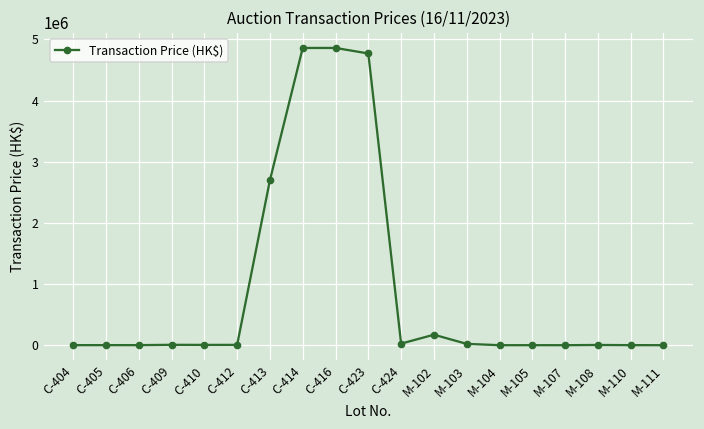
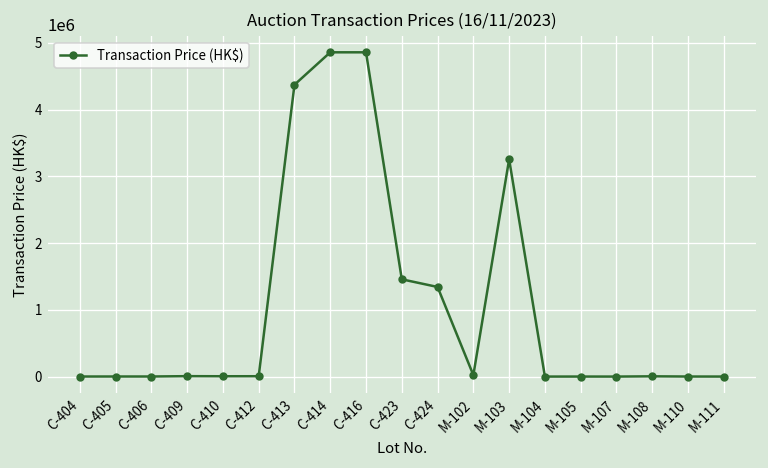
  {
    "C-404": 0,
    "C-405": 0,
    "C-406": 0,
    "C-409": 0,
    "C-410": 0,
    "C-412": 0,
-   "C-413": 2700000,
+   "C-413": 4400000,
    "C-414": 4900000,
    "C-416": 4900000,
-   "C-423": 4800000,
-   "C-424": 0,
-   "M-102": 200000,
-   "M-103": 0,
+   "C-423": 1500000,
+   "C-424": 1300000,
+   "M-102": 0,
+   "M-103": 3300000,
    "M-104": 0,
    "M-105": 0,
    "M-107": 0,
    "M-108": 0,
    "M-110": 0,
    "M-111": 0
  }
